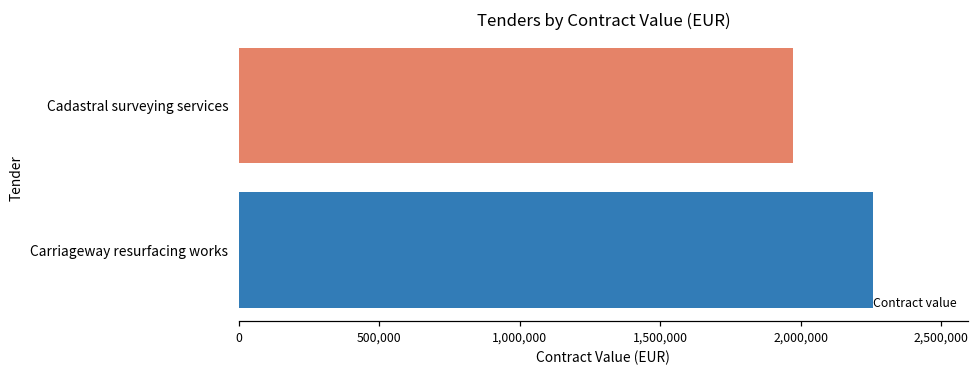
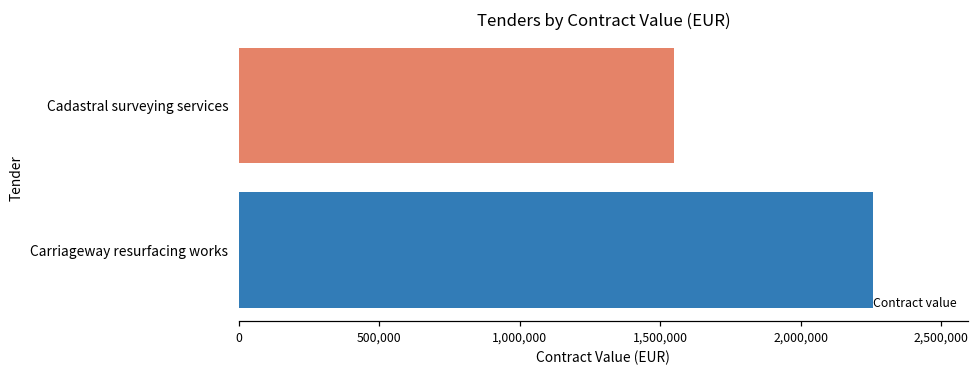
  {
-   "Cadastral surveying services": "1,970,000",
+   "Cadastral surveying services": "1,550,000",
    "Carriageway resurfacing works": "2,260,000"
  }
